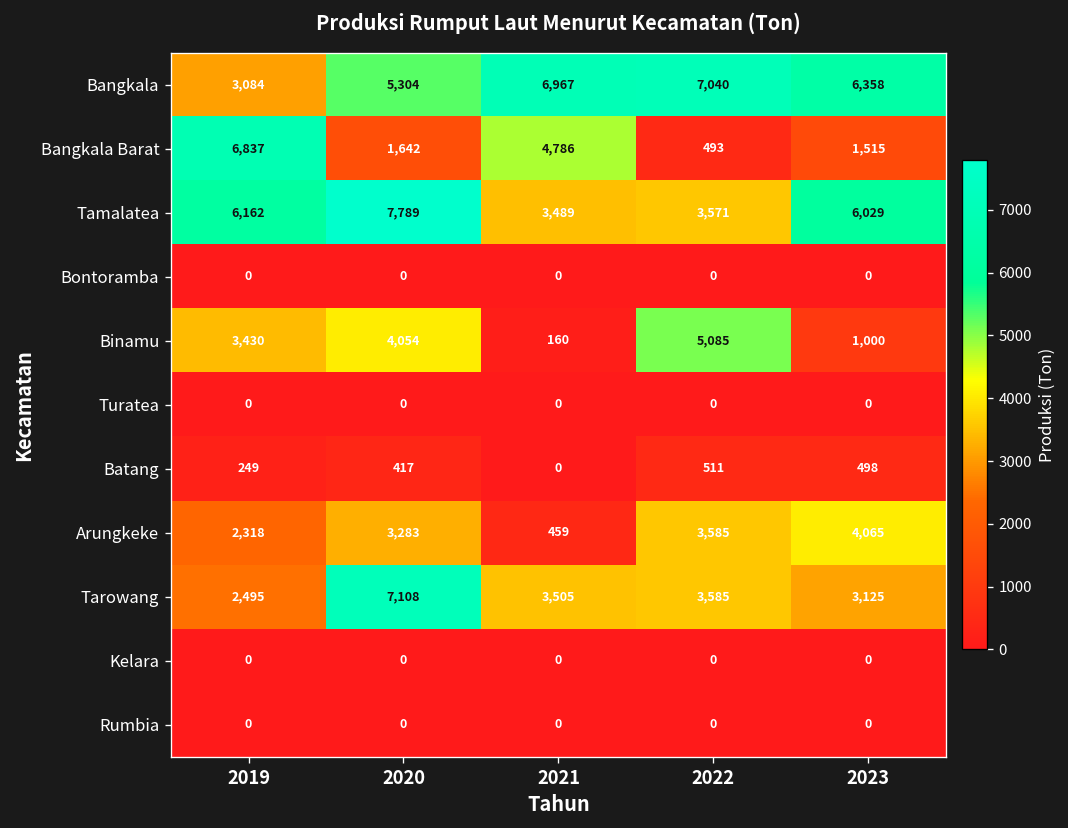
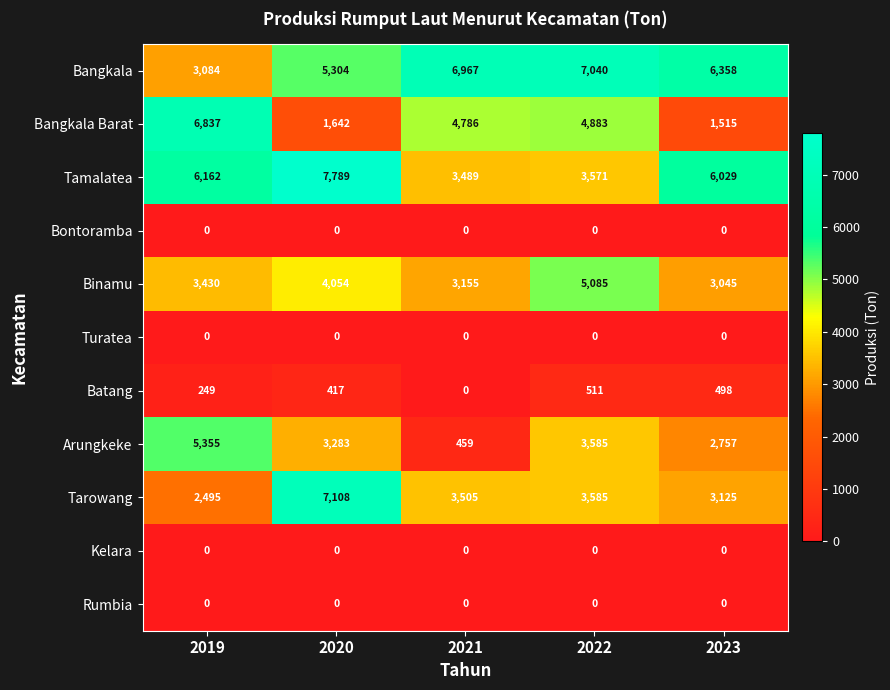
  {
    "Bangkala": {
      "2019": "3,084",
      "2020": "5,304",
      "2021": "6,967",
      "2022": "7,040",
      "2023": "6,358"
    },
    "Bangkala Barat": {
      "2019": "6,837",
      "2020": "1,642",
      "2021": "4,786",
-     "2022": "493",
+     "2022": "4,883",
      "2023": "1,515"
    },
    "Tamalatea": {
      "2019": "6,162",
      "2020": "7,789",
      "2021": "3,489",
      "2022": "3,571",
      "2023": "6,029"
    },
    "Bontoramba": {
      "2019": "0",
      "2020": "0",
      "2021": "0",
      "2022": "0",
      "2023": "0"
    },
    "Binamu": {
      "2019": "3,430",
      "2020": "4,054",
-     "2021": "160",
+     "2021": "3,155",
      "2022": "5,085",
-     "2023": "1,000"
+     "2023": "3,045"
    },
    "Turatea": {
      "2019": "0",
      "2020": "0",
      "2021": "0",
      "2022": "0",
      "2023": "0"
    },
    "Batang": {
      "2019": "249",
      "2020": "417",
      "2021": "0",
      "2022": "511",
      "2023": "498"
    },
    "Arungkeke": {
-     "2019": "2,318",
+     "2019": "5,355",
      "2020": "3,283",
      "2021": "459",
      "2022": "3,585",
-     "2023": "4,065"
+     "2023": "2,757"
    },
    "Tarowang": {
      "2019": "2,495",
      "2020": "7,108",
      "2021": "3,505",
      "2022": "3,585",
      "2023": "3,125"
    },
    "Kelara": {
      "2019": "0",
      "2020": "0",
      "2021": "0",
      "2022": "0",
      "2023": "0"
    },
    "Rumbia": {
      "2019": "0",
      "2020": "0",
      "2021": "0",
      "2022": "0",
      "2023": "0"
    }
  }
